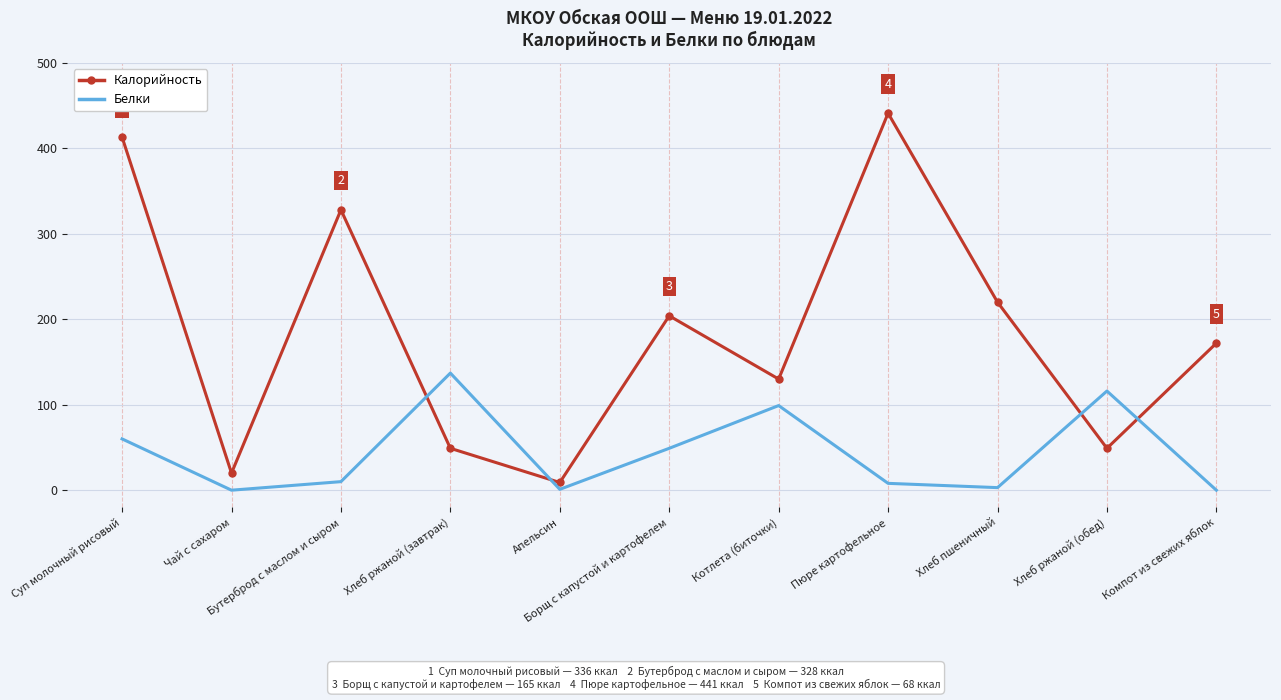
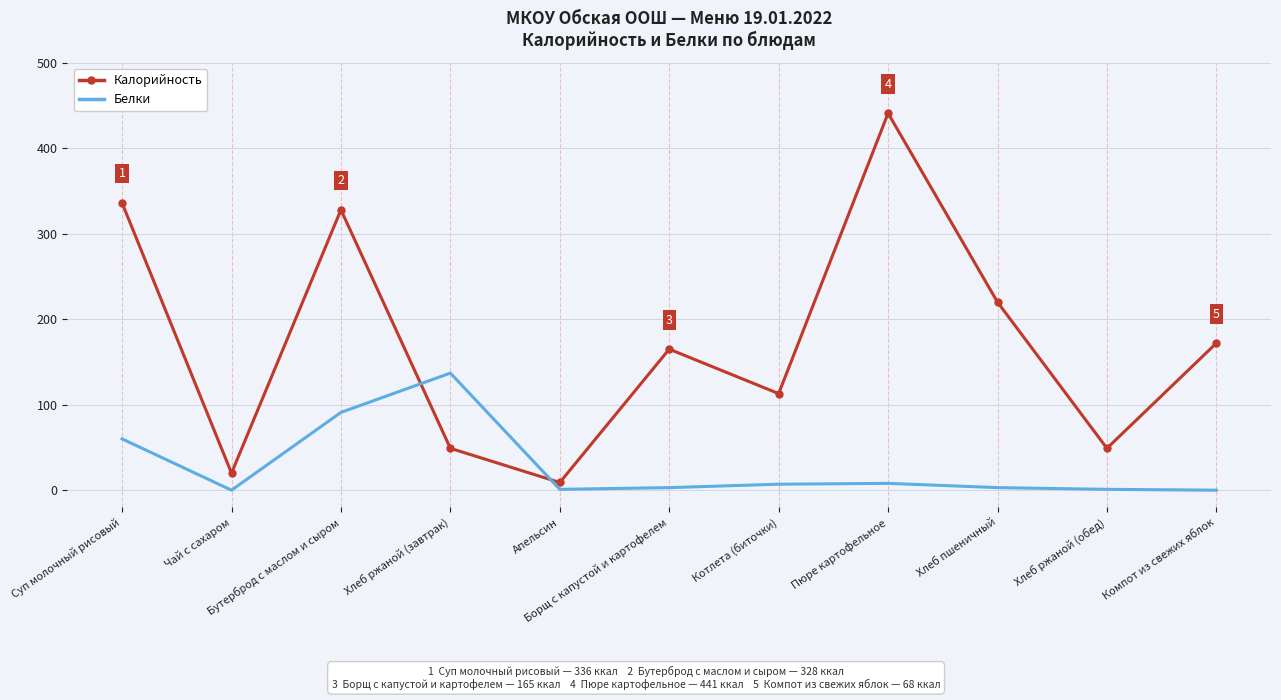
  {
    "Калорийность": {
-     "Суп молочный рисовый": 410,
+     "Суп молочный рисовый": 340,
      "Чай с сахаром": 20,
      "Хлеб ржаной (завтрак)": 50,
      "Апельсин": 10,
-     "Борщ с капустой и картофелем": 200,
-     "Котлета (биточки)": 130,
+     "Борщ с капустой и картофелем": 170,
+     "Котлета (биточки)": 110,
      "Хлеб пшеничный": 220,
      "Хлеб ржаной (обед)": 50
    },
    "Белки": {
      "Суп молочный рисовый": 60,
      "Чай с сахаром": 0,
-     "Бутерброд с маслом и сыром": 10,
+     "Бутерброд с маслом и сыром": 90,
      "Хлеб ржаной (завтрак)": 140,
      "Апельсин": 0,
-     "Борщ с капустой и картофелем": 50,
-     "Котлета (биточки)": 100,
+     "Борщ с капустой и картофелем": 0,
+     "Котлета (биточки)": 10,
      "Пюре картофельное": 10,
      "Хлеб пшеничный": 0,
-     "Хлеб ржаной (обед)": 120,
+     "Хлеб ржаной (обед)": 0,
      "Компот из свежих яблок": 0
    }
  }
